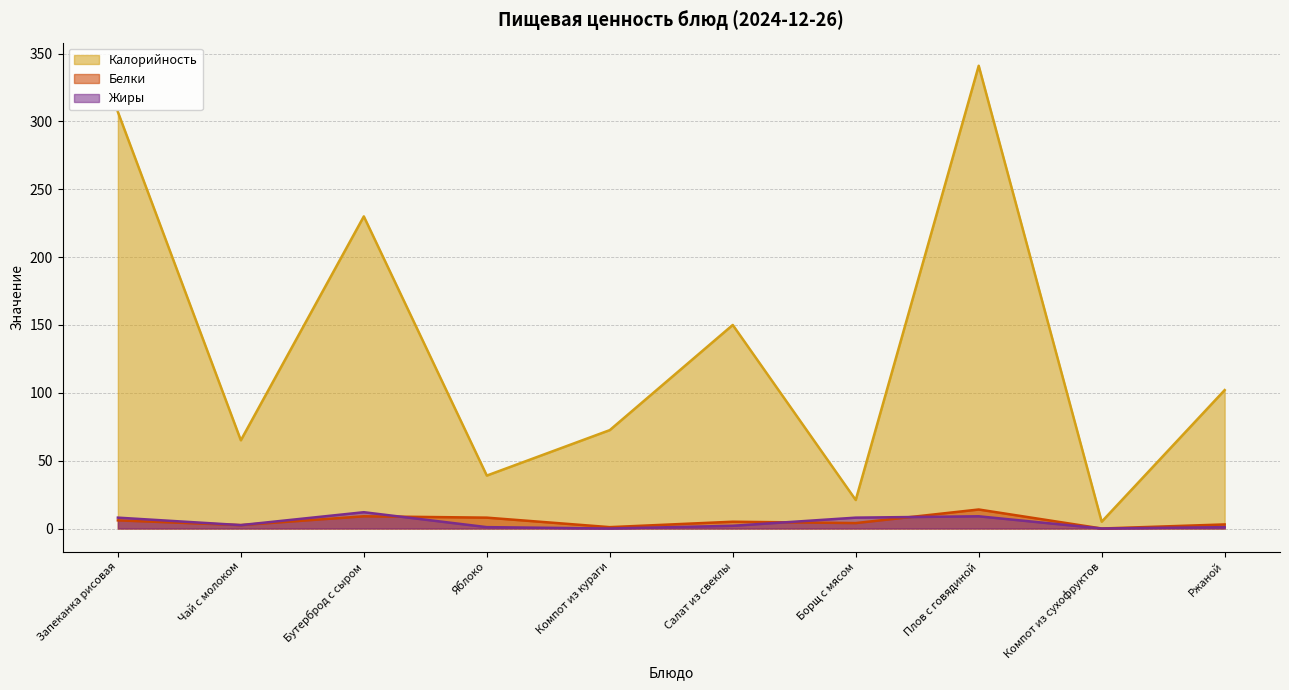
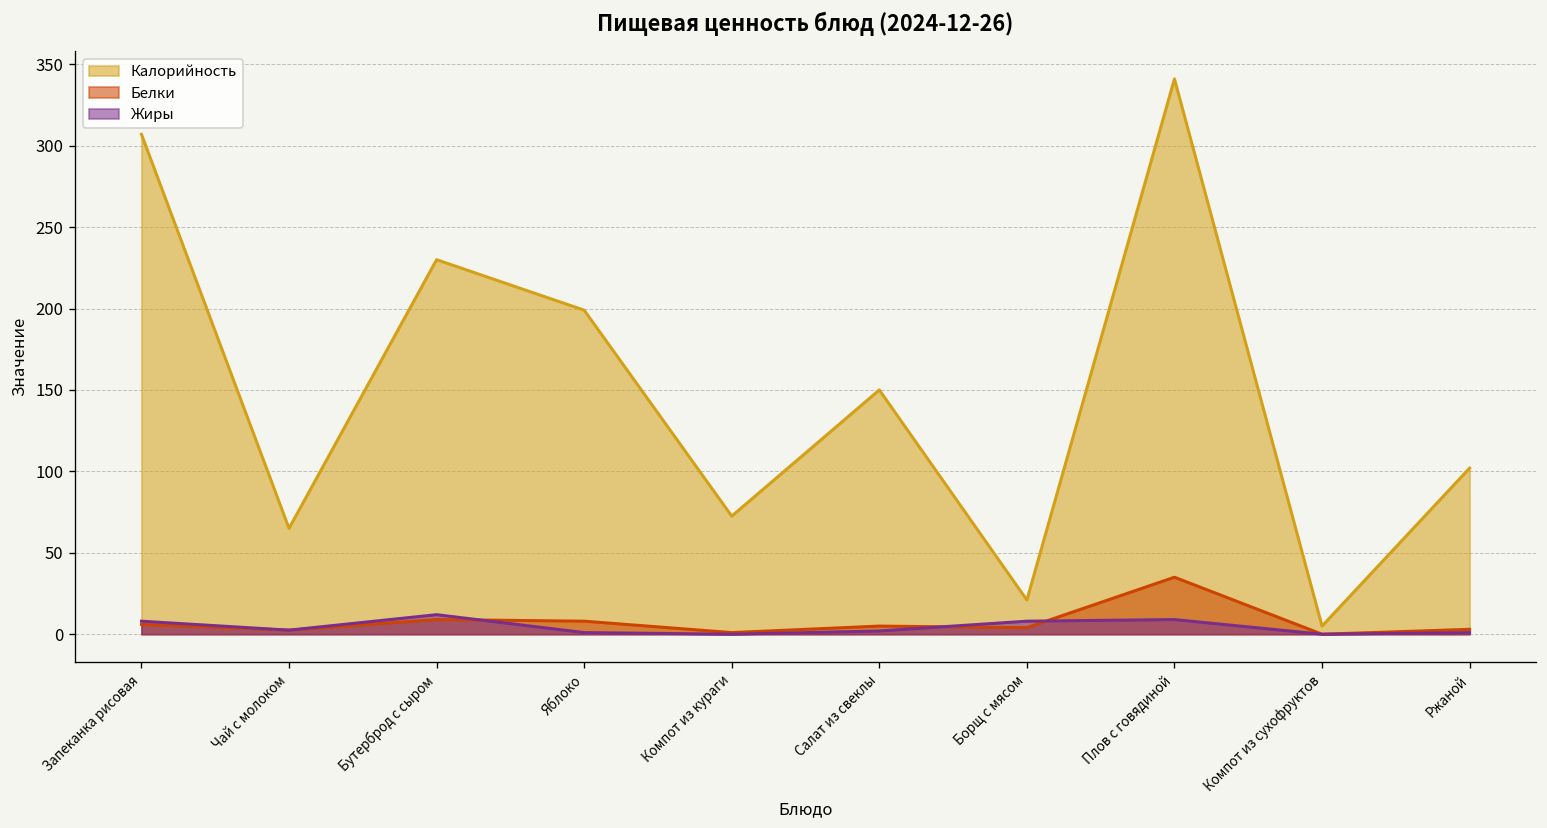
  {
    "Калорийность": {
      "Запеканка рисовая": 307,
      "Чай с молоком": 65,
      "Бутерброд с сыром": 230,
-     "Яблоко": 39,
+     "Яблоко": 199,
      "Компот из кураги": 73,
      "Салат из свеклы": 150,
      "Борщ с мясом": 21,
      "Плов с говядиной": 341,
      "Компот из сухофруктов": 5,
      "Ржаной": 102
    },
    "Белки": {
      "Запеканка рисовая": 6,
      "Бутерброд с сыром": 9,
      "Яблоко": 8,
      "Салат из свеклы": 5,
      "Борщ с мясом": 4,
-     "Плов с говядиной": 14,
+     "Плов с говядиной": 35,
      "Ржаной": 3
    },
    "Жиры": {
      "Запеканка рисовая": 8,
      "Бутерброд с сыром": 12,
      "Яблоко": 1,
      "Салат из свеклы": 2,
      "Борщ с мясом": 8,
      "Плов с говядиной": 9,
      "Ржаной": 1
    }
  }
